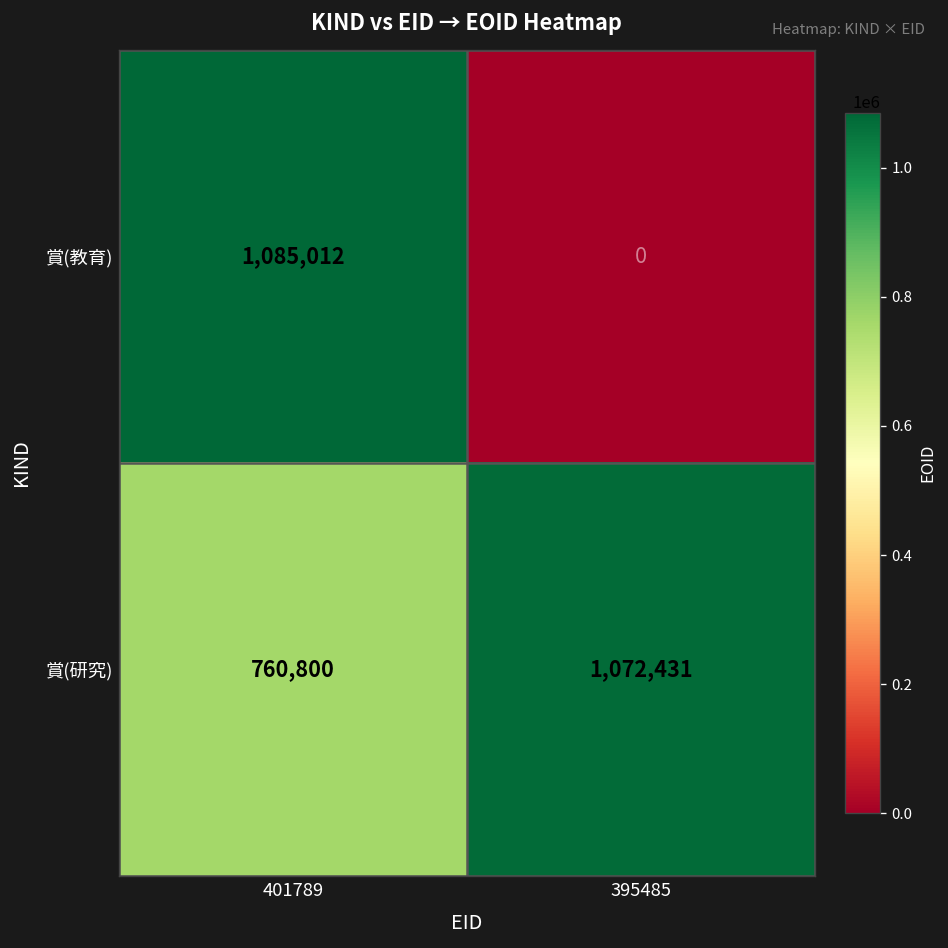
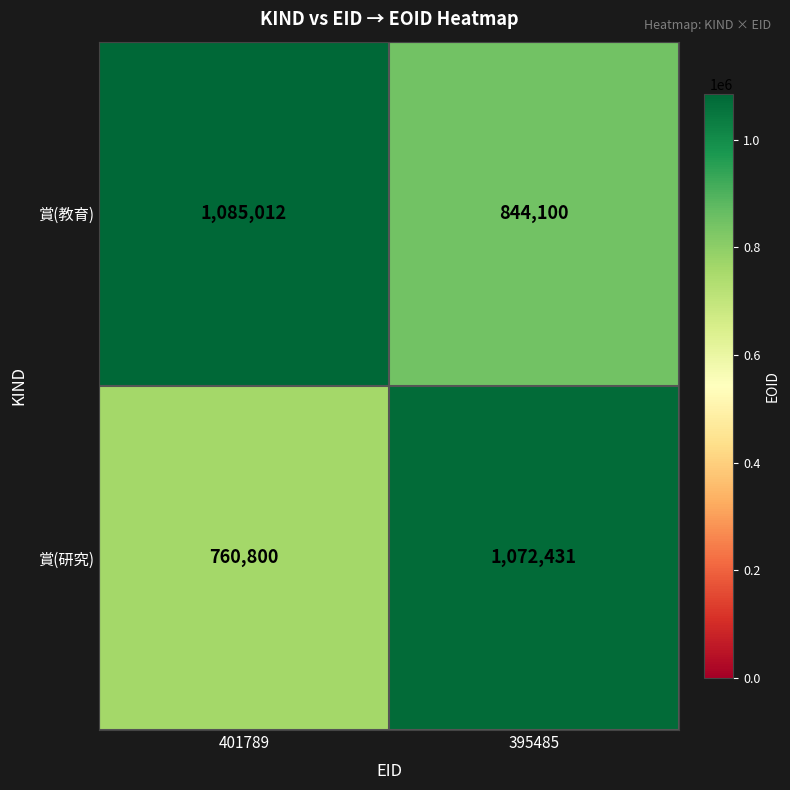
  {
    "賞(教育)": {
      "401789": "1,085,012",
-     "395485": "0"
+     "395485": "844,100"
    },
    "賞(研究)": {
      "401789": "760,800",
      "395485": "1,072,431"
    }
  }
